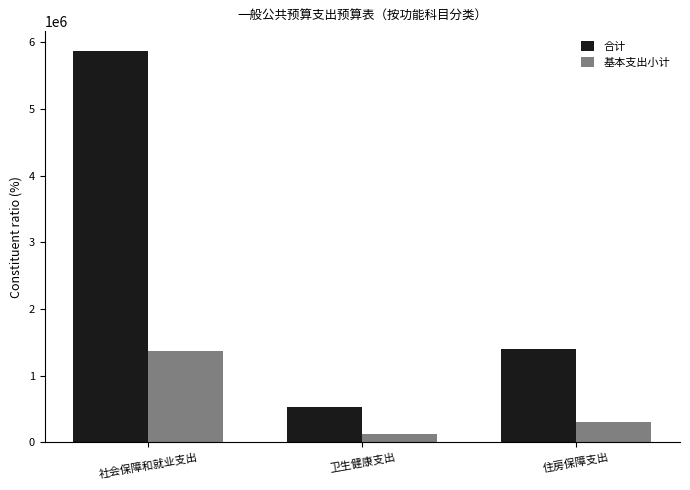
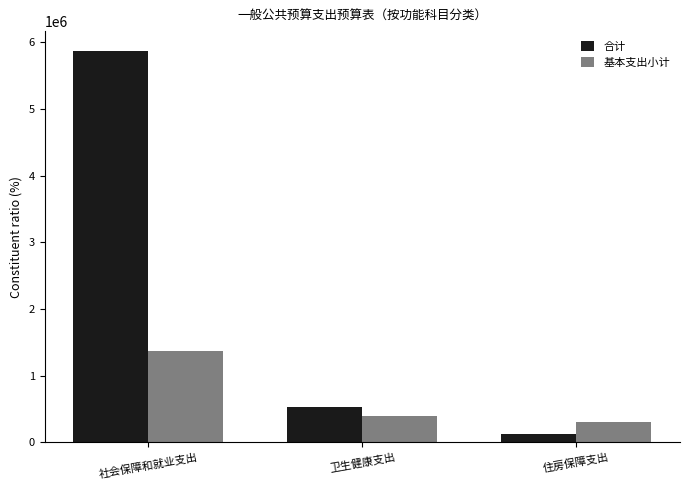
  {
    "合计": {
      "社会保障和就业支出": 5900000,
      "卫生健康支出": 500000,
-     "住房保障支出": 1400000
+     "住房保障支出": 100000
    },
    "基本支出小计": {
      "社会保障和就业支出": 1400000,
-     "卫生健康支出": 100000,
+     "卫生健康支出": 400000,
      "住房保障支出": 300000
    }
  }
